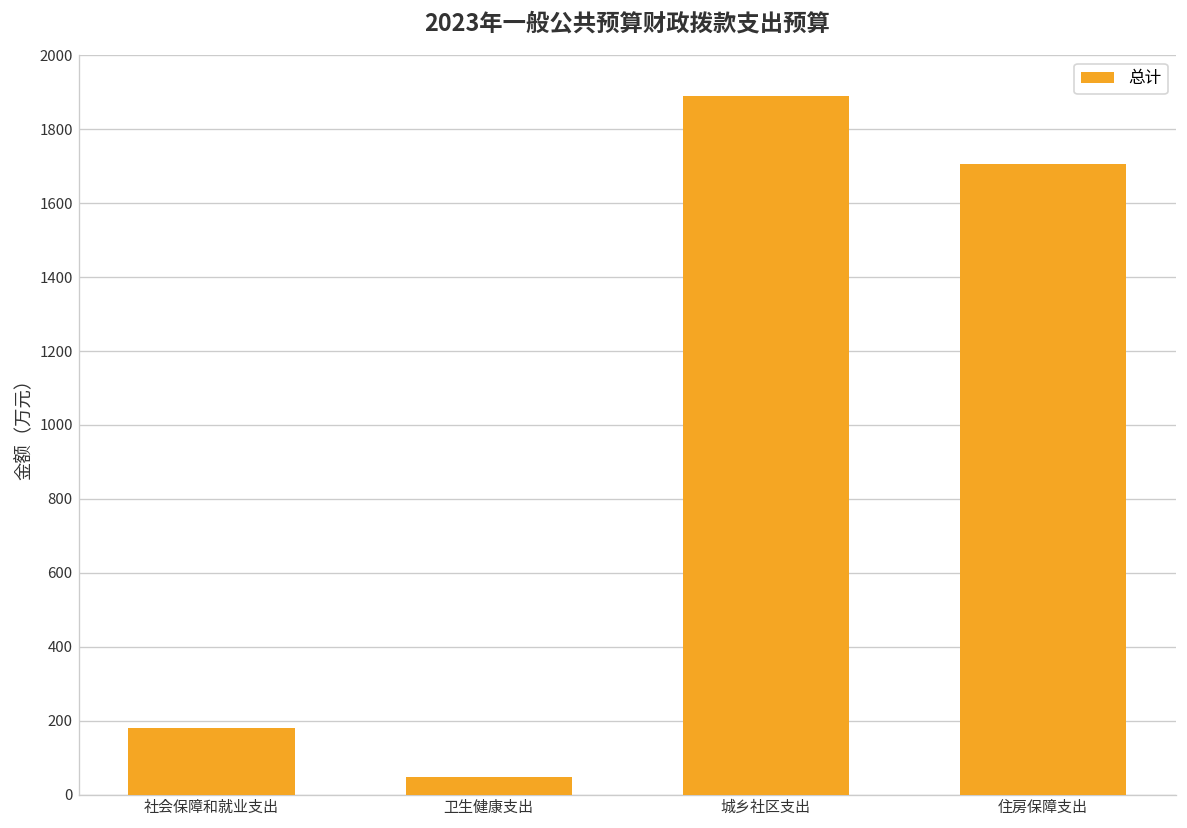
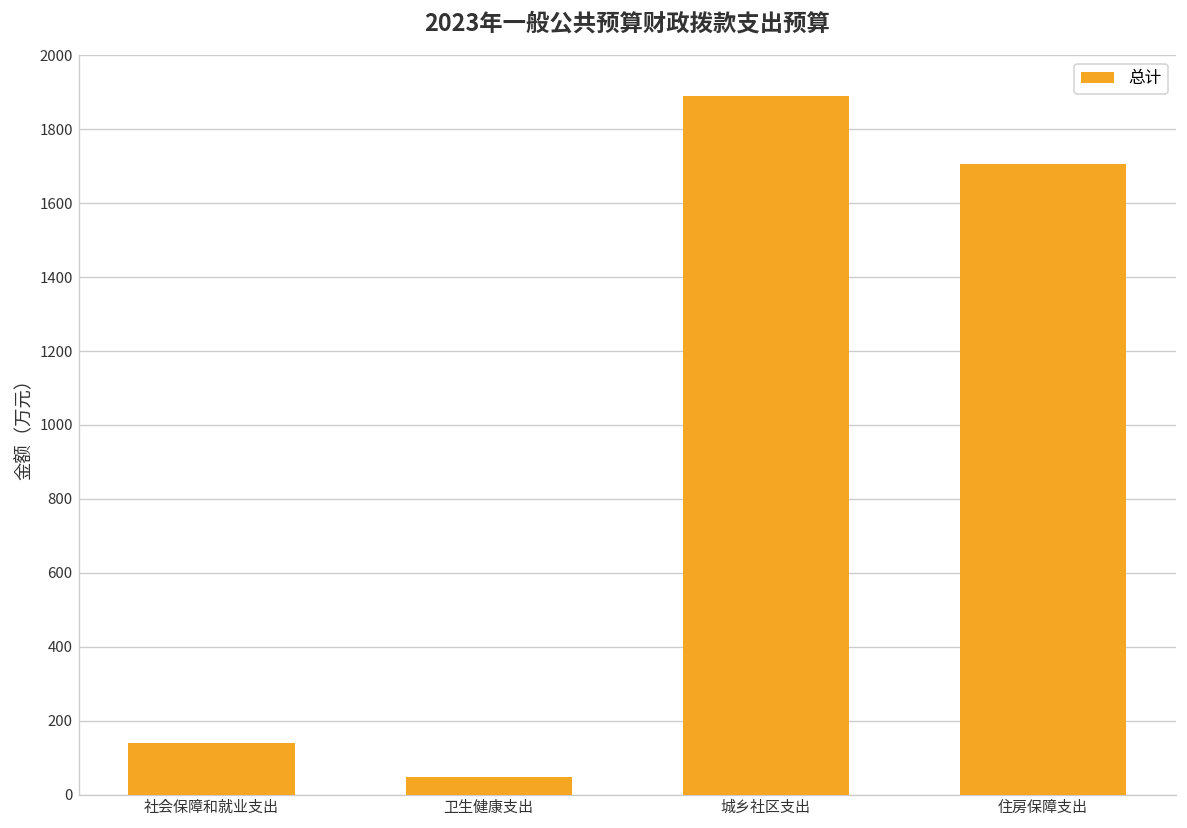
  {
-   "社会保障和就业支出": 180,
+   "社会保障和就业支出": 140,
    "卫生健康支出": 50,
    "城乡社区支出": 1890,
    "住房保障支出": 1710
  }
